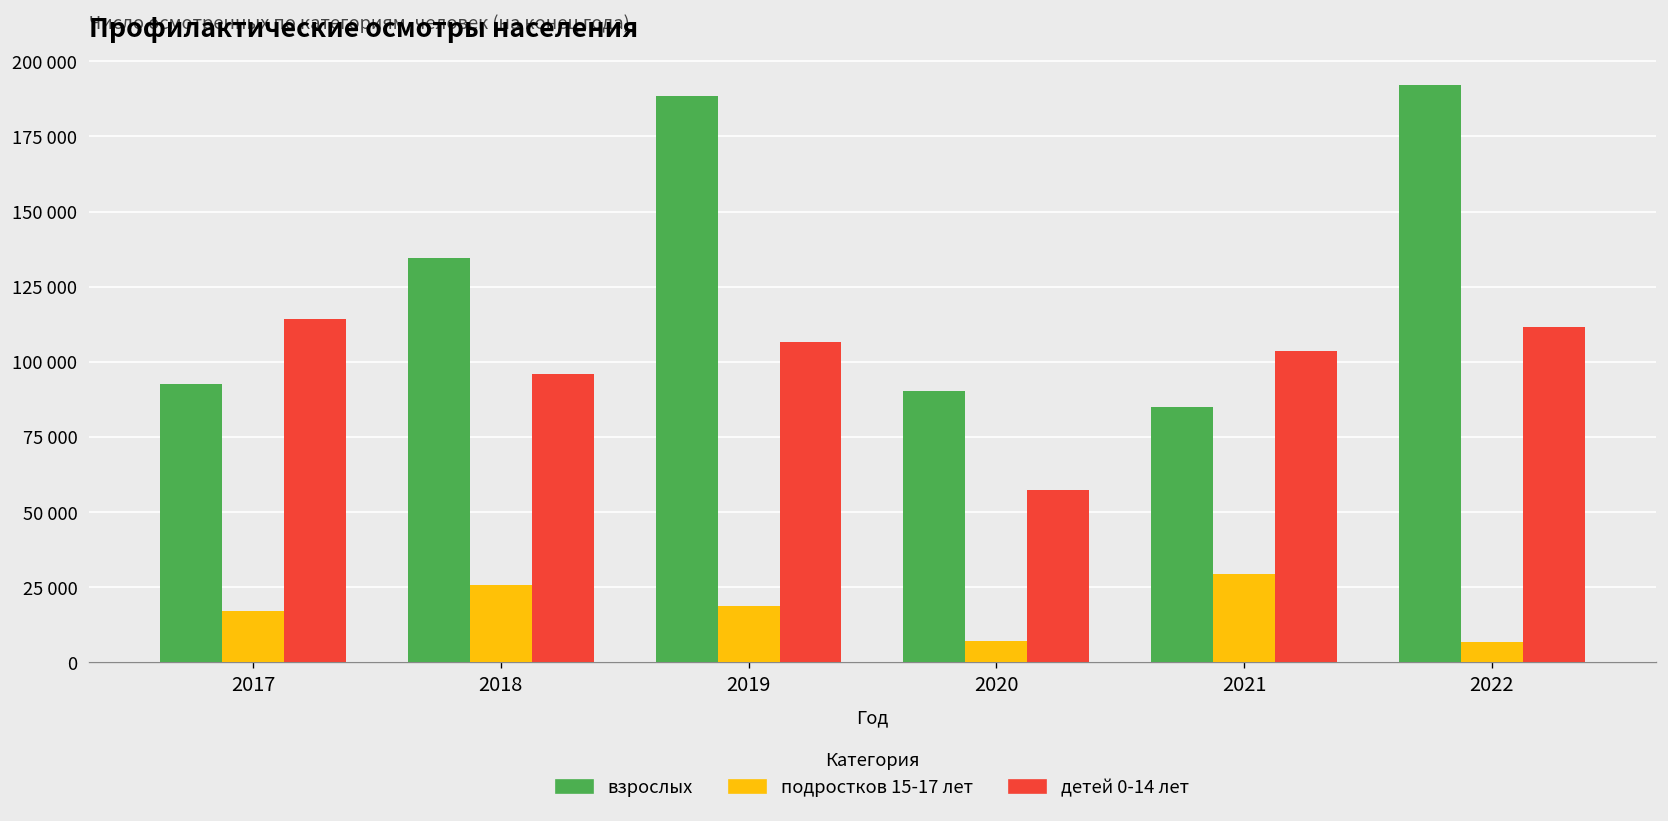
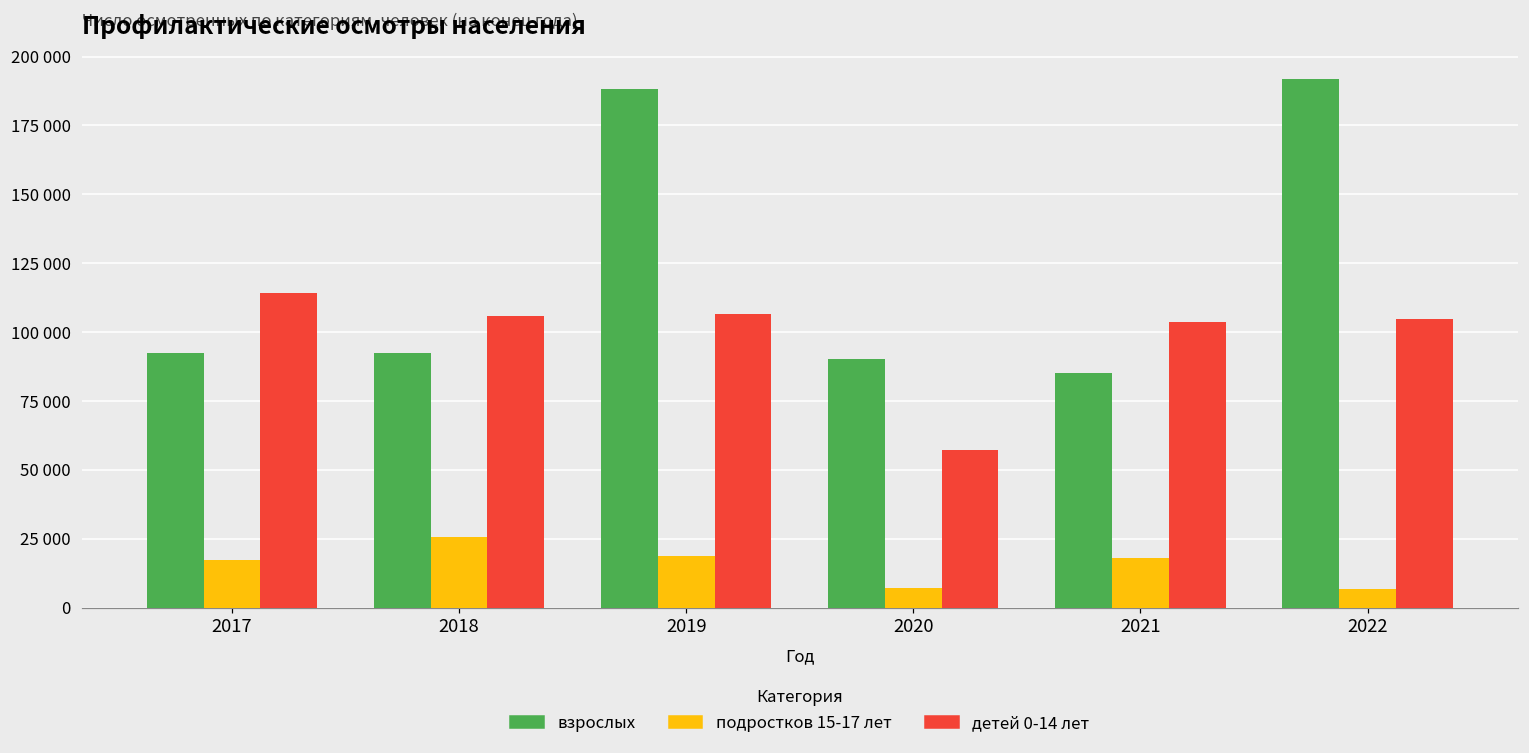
  {
    "взрослых": {
      "2017": 92000,
-     "2018": 134000,
+     "2018": 92000,
      "2019": 188000,
      "2020": 90000,
      "2021": 85000,
      "2022": 192000
    },
    "подростков 15-17 лет": {
      "2017": 17000,
      "2018": 26000,
      "2019": 19000,
      "2020": 7000,
-     "2021": 29000,
+     "2021": 18000,
      "2022": 7000
    },
    "детей 0-14 лет": {
      "2017": 114000,
-     "2018": 96000,
+     "2018": 106000,
      "2019": 107000,
      "2020": 57000,
      "2021": 104000,
-     "2022": 111000
+     "2022": 105000
    }
  }
